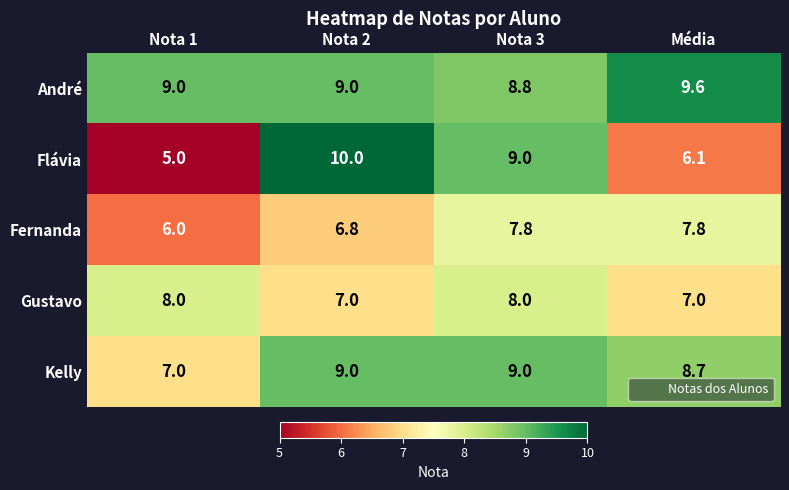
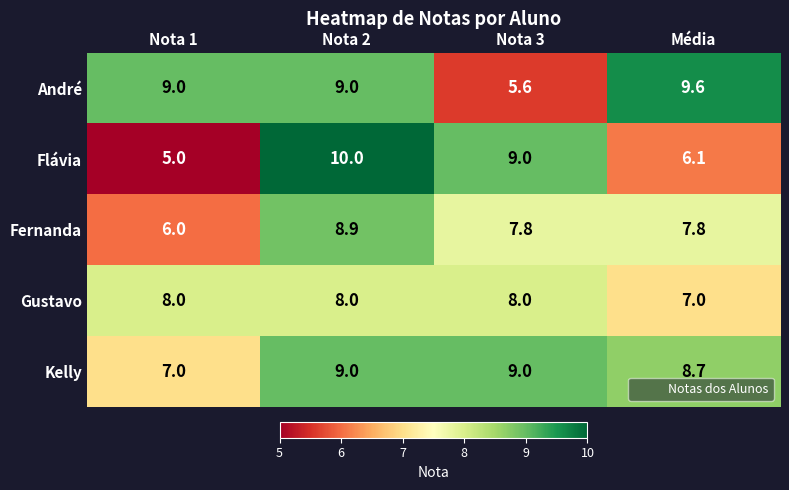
  {
    "André": {
      "Nota 1": 9.0,
      "Nota 2": 9.0,
-     "Nota 3": 8.8,
+     "Nota 3": 5.6,
      "Média": 9.6
    },
    "Flávia": {
      "Nota 1": 5.0,
      "Nota 2": 10.0,
      "Nota 3": 9.0,
      "Média": 6.1
    },
    "Fernanda": {
      "Nota 1": 6.0,
-     "Nota 2": 6.8,
+     "Nota 2": 8.9,
      "Nota 3": 7.8,
      "Média": 7.8
    },
    "Gustavo": {
      "Nota 1": 8.0,
-     "Nota 2": 7.0,
+     "Nota 2": 8.0,
      "Nota 3": 8.0,
      "Média": 7.0
    },
    "Kelly": {
      "Nota 1": 7.0,
      "Nota 2": 9.0,
      "Nota 3": 9.0
    }
  }
